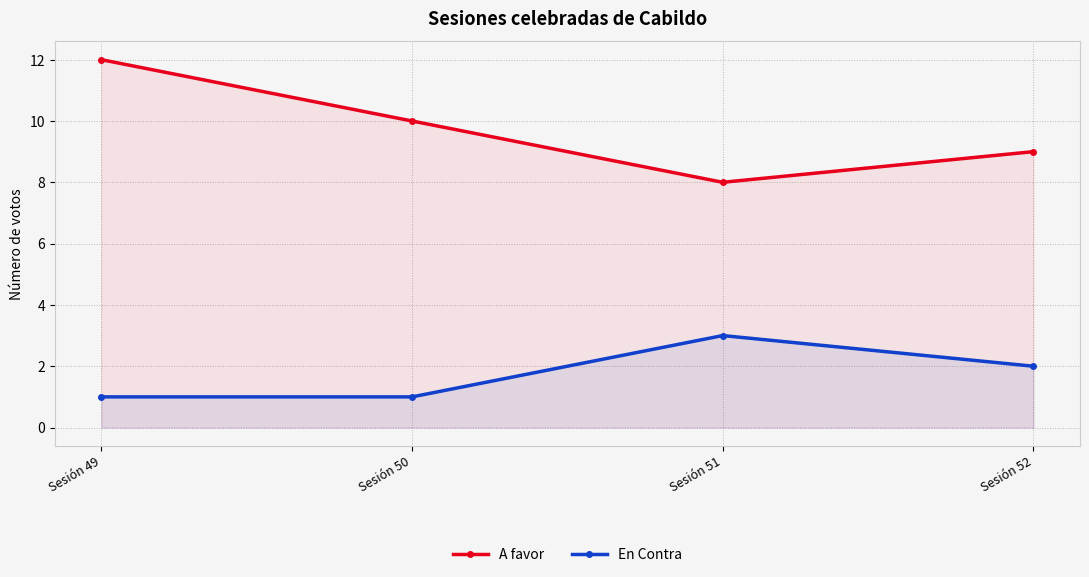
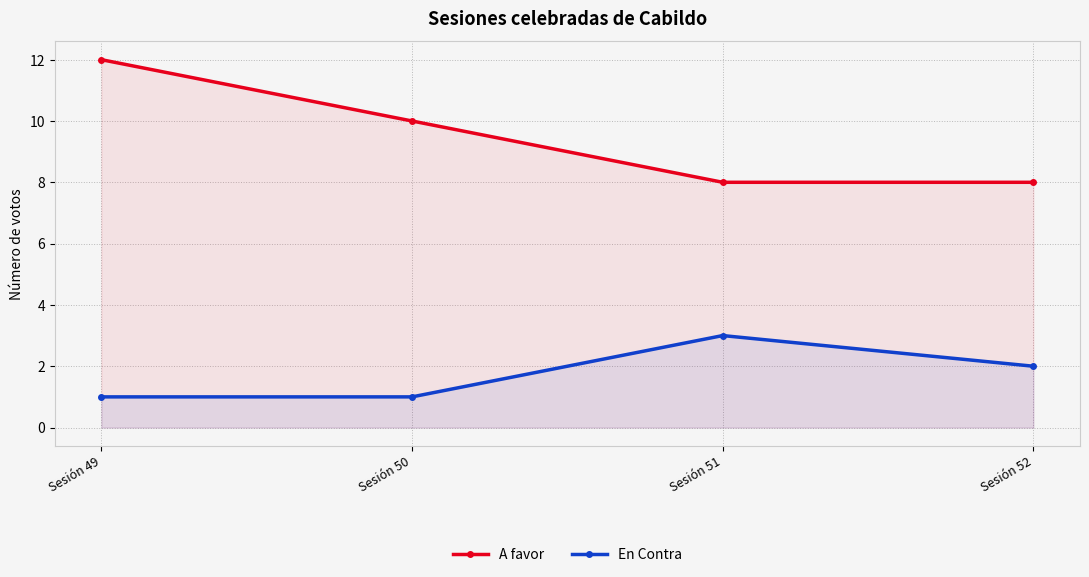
  {
    "A favor": {
      "Sesión 49": 12,
      "Sesión 50": 10,
      "Sesión 51": 8,
-     "Sesión 52": 9
+     "Sesión 52": 8
    },
    "En Contra": {
      "Sesión 49": 1,
      "Sesión 50": 1,
      "Sesión 51": 3,
      "Sesión 52": 2
    }
  }
